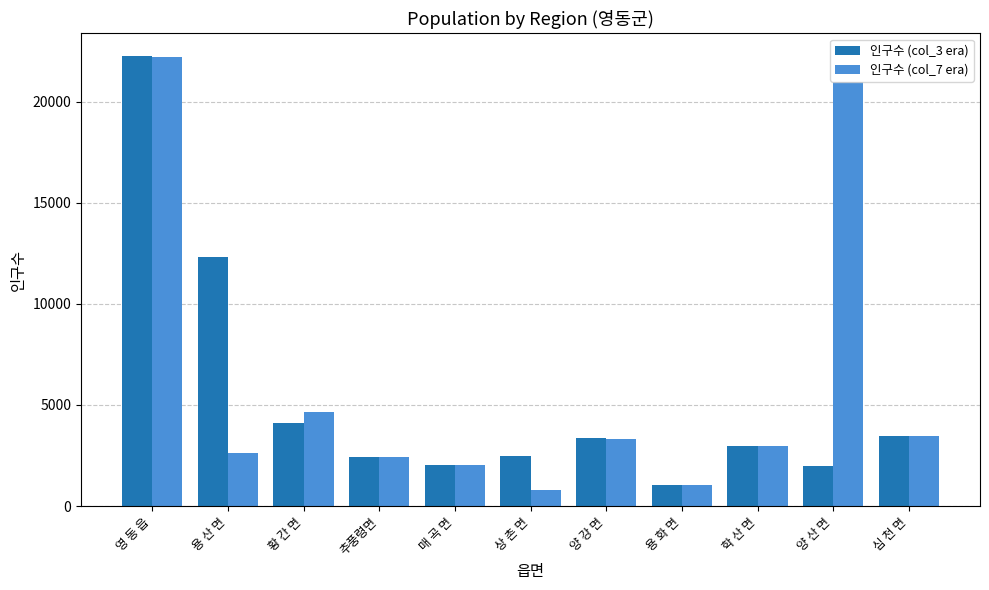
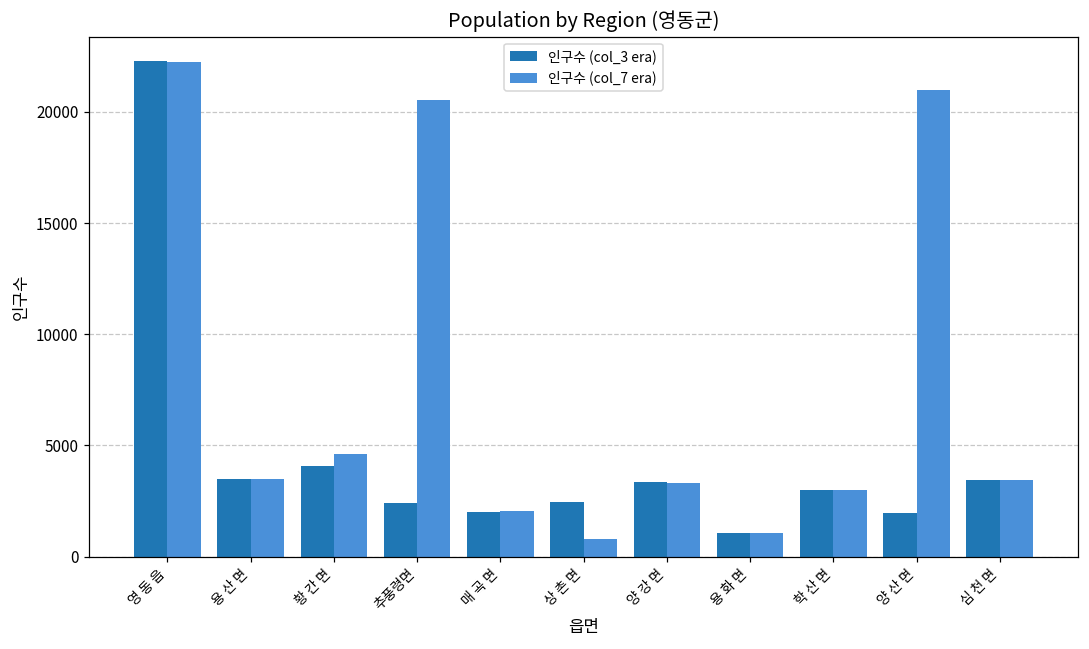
  {
    "인구수 (col_3 era)": {
      "영 동 읍": 22300,
-     "용 산 면": 12300,
+     "용 산 면": 3500,
      "황 간 면": 4100,
      "추풍령면": 2400,
      "매 곡 면": 2000,
      "상 촌 면": 2500,
      "양 강 면": 3400,
      "용 화 면": 1100,
      "학 산 면": 3000,
      "양 산 면": 2000,
      "심 천 면": 3500
    },
    "인구수 (col_7 era)": {
      "영 동 읍": 22200,
-     "용 산 면": 2600,
+     "용 산 면": 3500,
      "황 간 면": 4600,
-     "추풍령면": 2400,
+     "추풍령면": 20500,
      "매 곡 면": 2000,
      "상 촌 면": 800,
      "양 강 면": 3300,
      "용 화 면": 1100,
      "학 산 면": 3000,
      "양 산 면": 21000,
      "심 천 면": 3500
    }
  }
